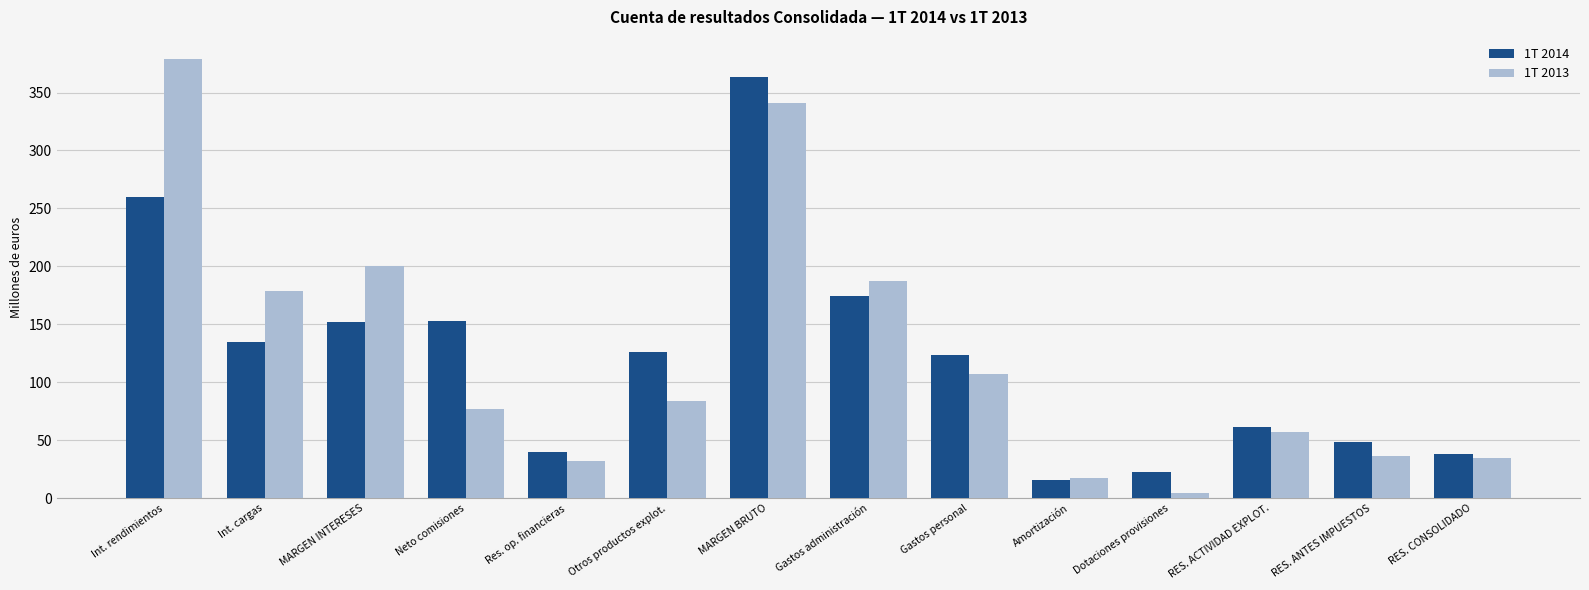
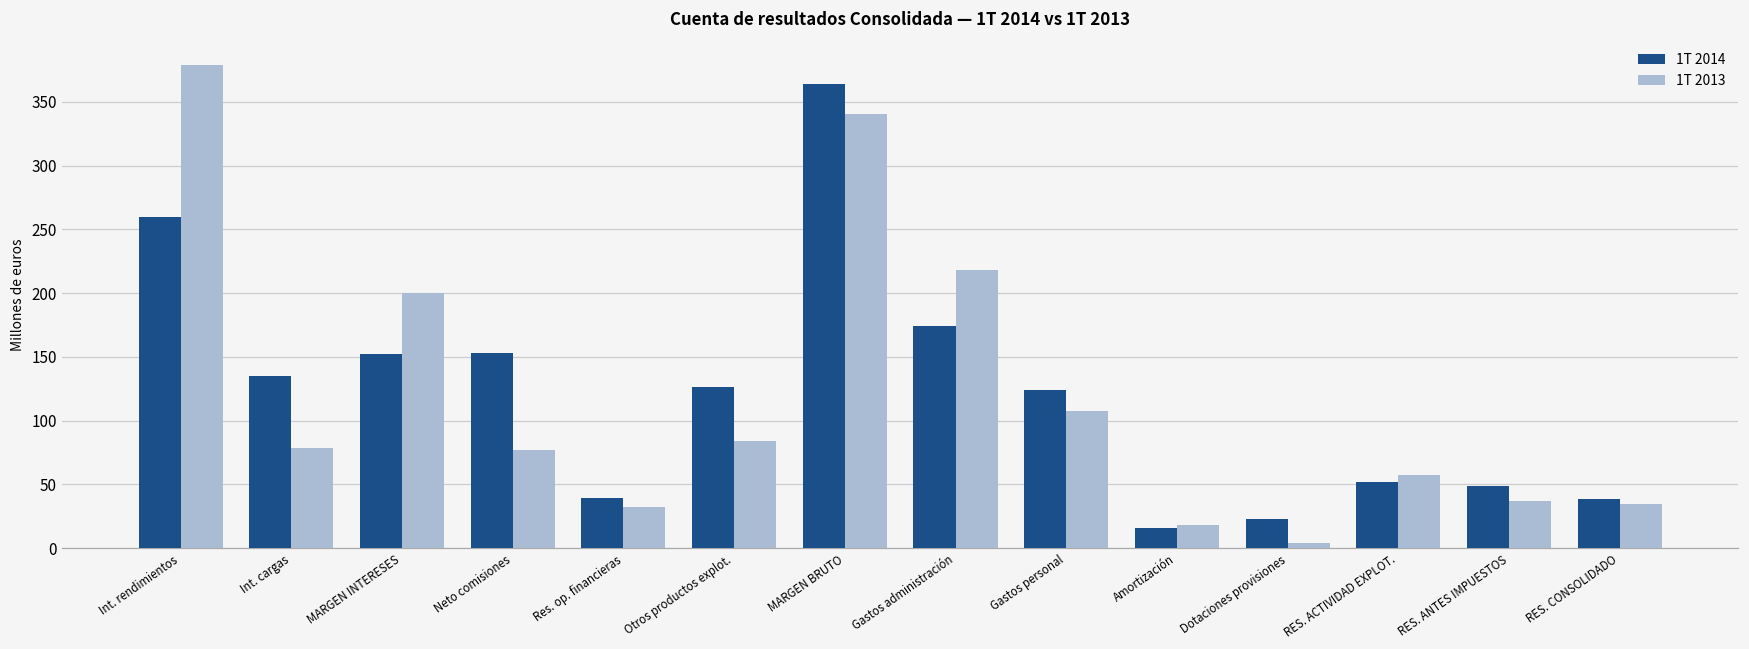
  {
    "1T 2014": {
      "Int. rendimientos": 260,
      "Int. cargas": 135,
      "MARGEN INTERESES": 152,
      "Neto comisiones": 153,
      "Res. op. financieras": 40,
      "Otros productos explot.": 127,
      "MARGEN BRUTO": 364,
      "Gastos administración": 174,
      "Gastos personal": 124,
      "Amortización": 16,
      "Dotaciones provisiones": 23,
-     "RES. ACTIVIDAD EXPLOT.": 62,
+     "RES. ACTIVIDAD EXPLOT.": 52,
      "RES. ANTES IMPUESTOS": 49,
      "RES. CONSOLIDADO": 39
    },
    "1T 2013": {
      "Int. rendimientos": 379,
-     "Int. cargas": 179,
+     "Int. cargas": 78,
      "MARGEN INTERESES": 200,
      "Neto comisiones": 77,
      "Res. op. financieras": 32,
      "Otros productos explot.": 84,
      "MARGEN BRUTO": 341,
-     "Gastos administración": 188,
+     "Gastos administración": 218,
      "Gastos personal": 107,
      "Amortización": 18,
      "Dotaciones provisiones": 4,
      "RES. ACTIVIDAD EXPLOT.": 57,
      "RES. ANTES IMPUESTOS": 37,
      "RES. CONSOLIDADO": 35
    }
  }
